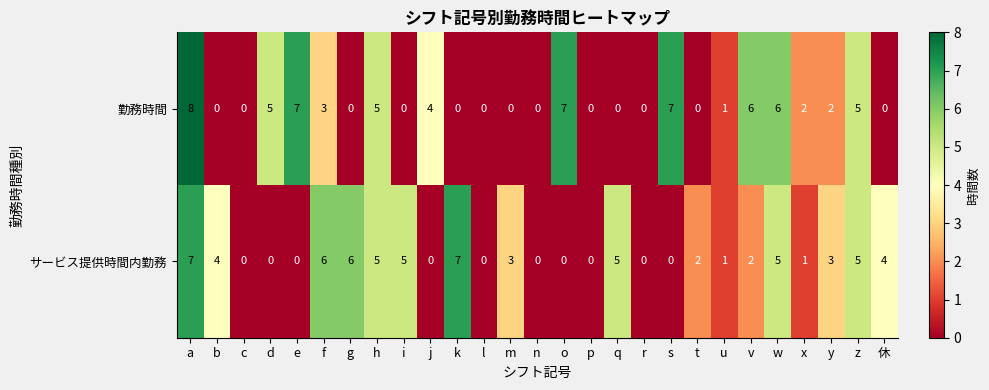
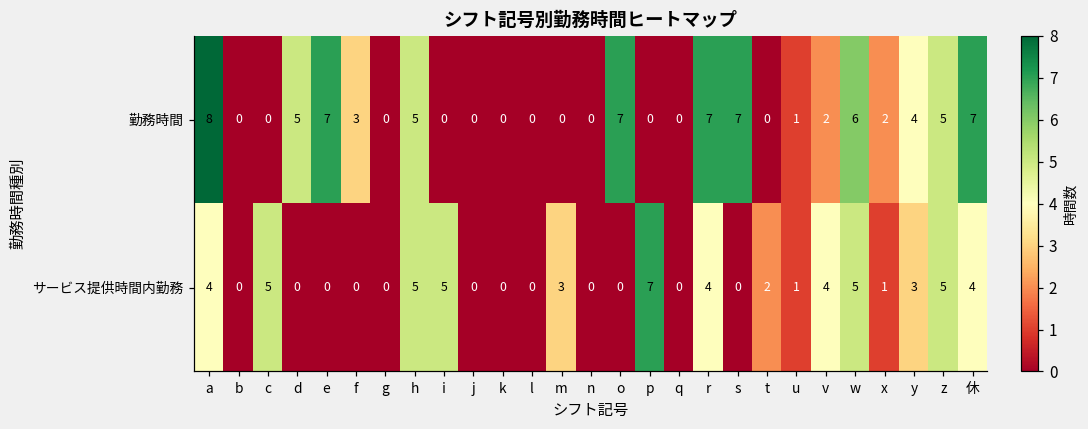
  {
    "勤務時間": {
      "a": 8,
      "b": 0,
      "c": 0,
      "d": 5,
      "e": 7,
      "f": 3,
      "g": 0,
      "h": 5,
      "i": 0,
-     "j": 4,
+     "j": 0,
      "k": 0,
      "l": 0,
      "m": 0,
      "n": 0,
      "o": 7,
      "p": 0,
      "q": 0,
-     "r": 0,
+     "r": 7,
      "s": 7,
      "t": 0,
      "u": 1,
-     "v": 6,
+     "v": 2,
      "w": 6,
      "x": 2,
-     "y": 2,
+     "y": 4,
      "z": 5,
-     "休": 0
+     "休": 7
    },
    "サービス提供時間内勤務": {
-     "a": 7,
-     "b": 4,
-     "c": 0,
+     "a": 4,
+     "b": 0,
+     "c": 5,
      "d": 0,
      "e": 0,
-     "f": 6,
-     "g": 6,
+     "f": 0,
+     "g": 0,
      "h": 5,
      "i": 5,
      "j": 0,
-     "k": 7,
+     "k": 0,
      "l": 0,
      "m": 3,
      "n": 0,
      "o": 0,
-     "p": 0,
-     "q": 5,
-     "r": 0,
+     "p": 7,
+     "q": 0,
+     "r": 4,
      "s": 0,
      "t": 2,
      "u": 1,
-     "v": 2,
+     "v": 4,
      "w": 5,
      "x": 1,
      "y": 3,
      "z": 5,
      "休": 4
    }
  }
